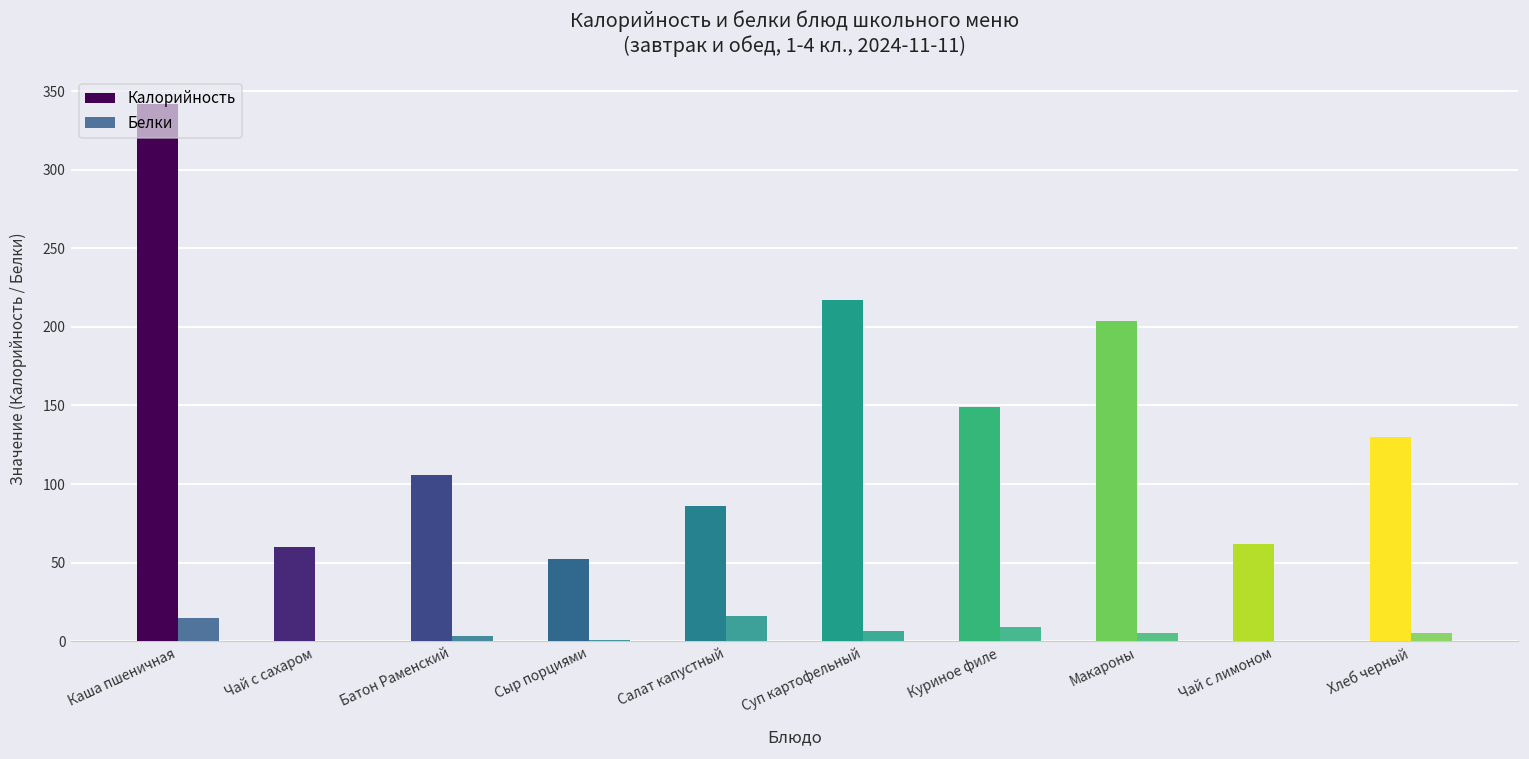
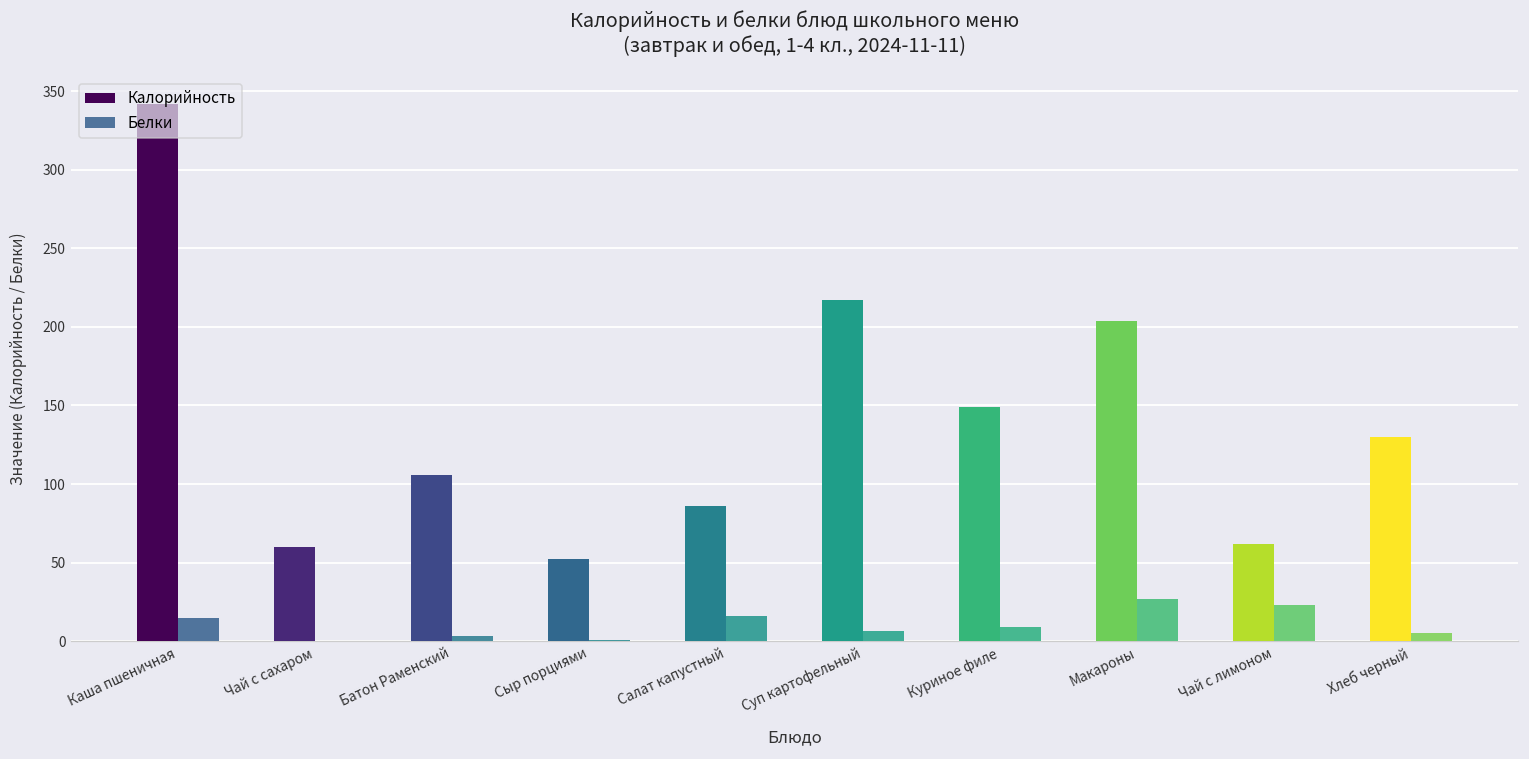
  {
    "Калорийность": {
      "Чай с сахаром": 60,
      "Батон Раменский": 106,
      "Сыр порциями": 52,
      "Салат капустный": 86,
      "Суп картофельный": 217,
      "Куриное филе": 149,
      "Макароны": 204,
      "Чай с лимоном": 62,
      "Хлеб черный": 130
    },
    "Белки": {
      "Каша пшеничная": 15,
      "Батон Раменский": 3,
      "Салат капустный": 16,
      "Суп картофельный": 6,
      "Куриное филе": 9,
-     "Макароны": 6,
-     "Чай с лимоном": 0,
+     "Макароны": 27,
+     "Чай с лимоном": 23,
      "Хлеб черный": 5
    }
  }
